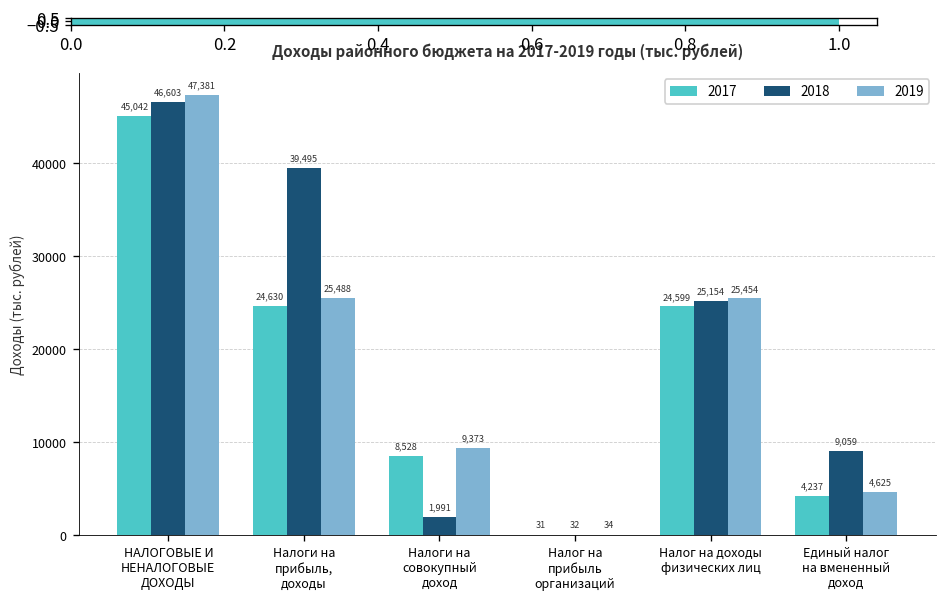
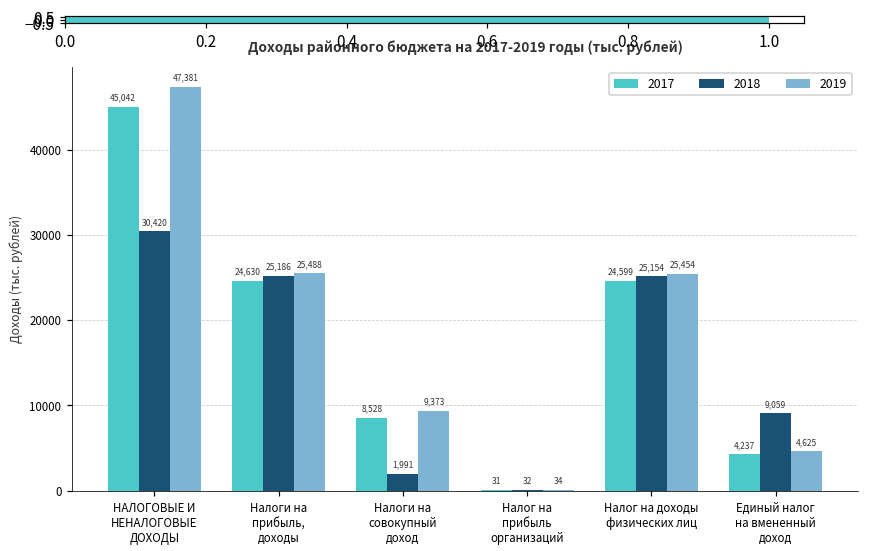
  {
    "Доходы районного бюджета на 2017-2019 годы (тыс. рублей)": {
      "2018": {
-       "НАЛОГОВЫЕ И НЕНАЛОГОВЫЕ ДОХОДЫ": "46,603",
-       "Налоги на прибыль, доходы": "39,495",
+       "НАЛОГОВЫЕ И НЕНАЛОГОВЫЕ ДОХОДЫ": "30,420",
+       "Налоги на прибыль, доходы": "25,186",
        "Налоги на совокупный доход": "1,991",
        "Налог на прибыль организаций": "32",
        "Налог на доходы физических лиц": "25,154",
        "Единый налог на вмененный доход": "9,059"
      }
    }
  }
